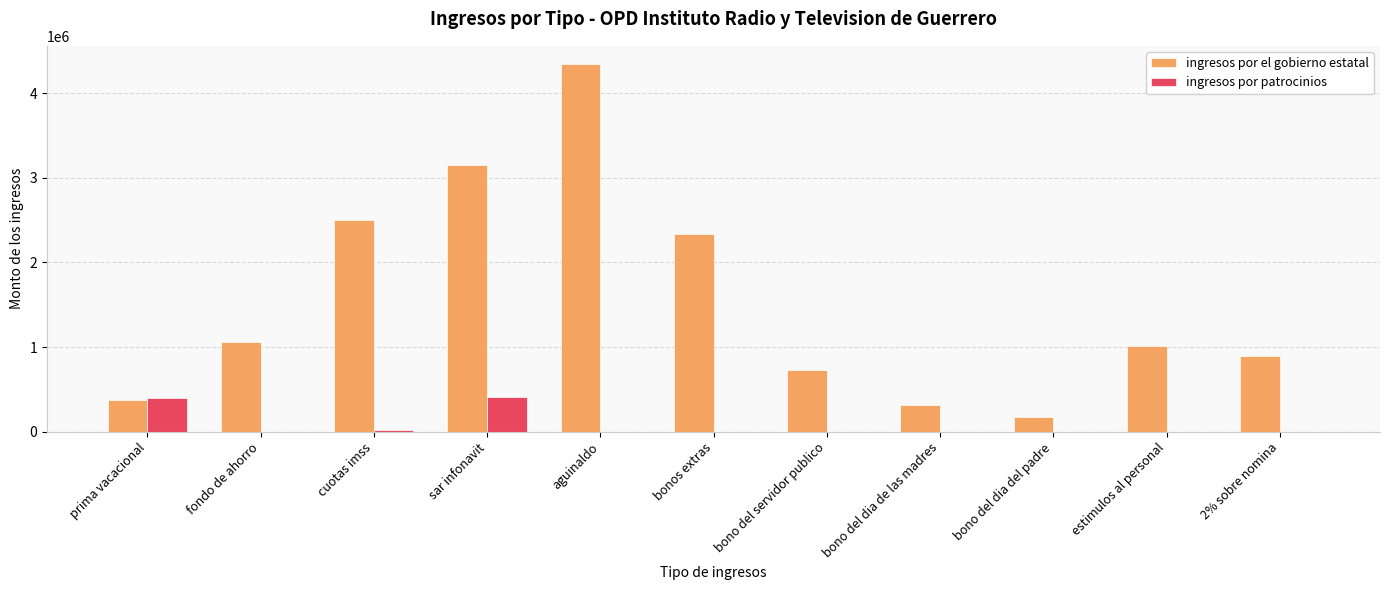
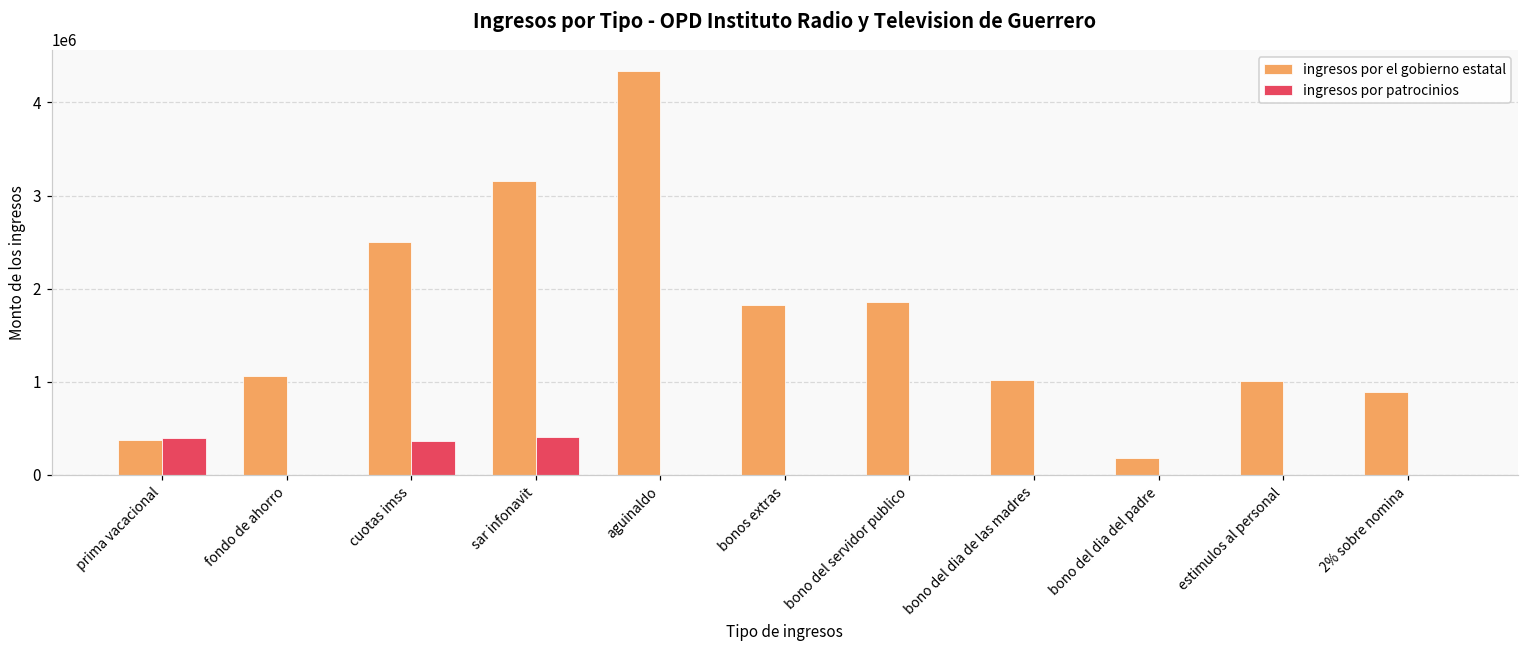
  {
    "ingresos por el gobierno estatal": {
      "prima vacacional": 400000,
      "fondo de ahorro": 1100000,
      "cuotas imss": 2500000,
      "sar infonavit": 3200000,
      "aguinaldo": 4300000,
-     "bonos extras": 2300000,
-     "bono del servidor publico": 700000,
-     "bono del dia de las madres": 300000,
+     "bonos extras": 1800000,
+     "bono del servidor publico": 1900000,
+     "bono del dia de las madres": 1000000,
      "bono del dia del padre": 200000,
      "estimulos al personal": 1000000,
      "2% sobre nomina": 900000
    },
    "ingresos por patrocinios": {
      "prima vacacional": 400000,
      "fondo de ahorro": 0,
-     "cuotas imss": 0,
+     "cuotas imss": 400000,
      "sar infonavit": 400000,
      "aguinaldo": 0,
      "bonos extras": 0,
      "bono del servidor publico": 0,
      "bono del dia de las madres": 0,
      "bono del dia del padre": 0,
      "estimulos al personal": 0,
      "2% sobre nomina": 0
    }
  }
